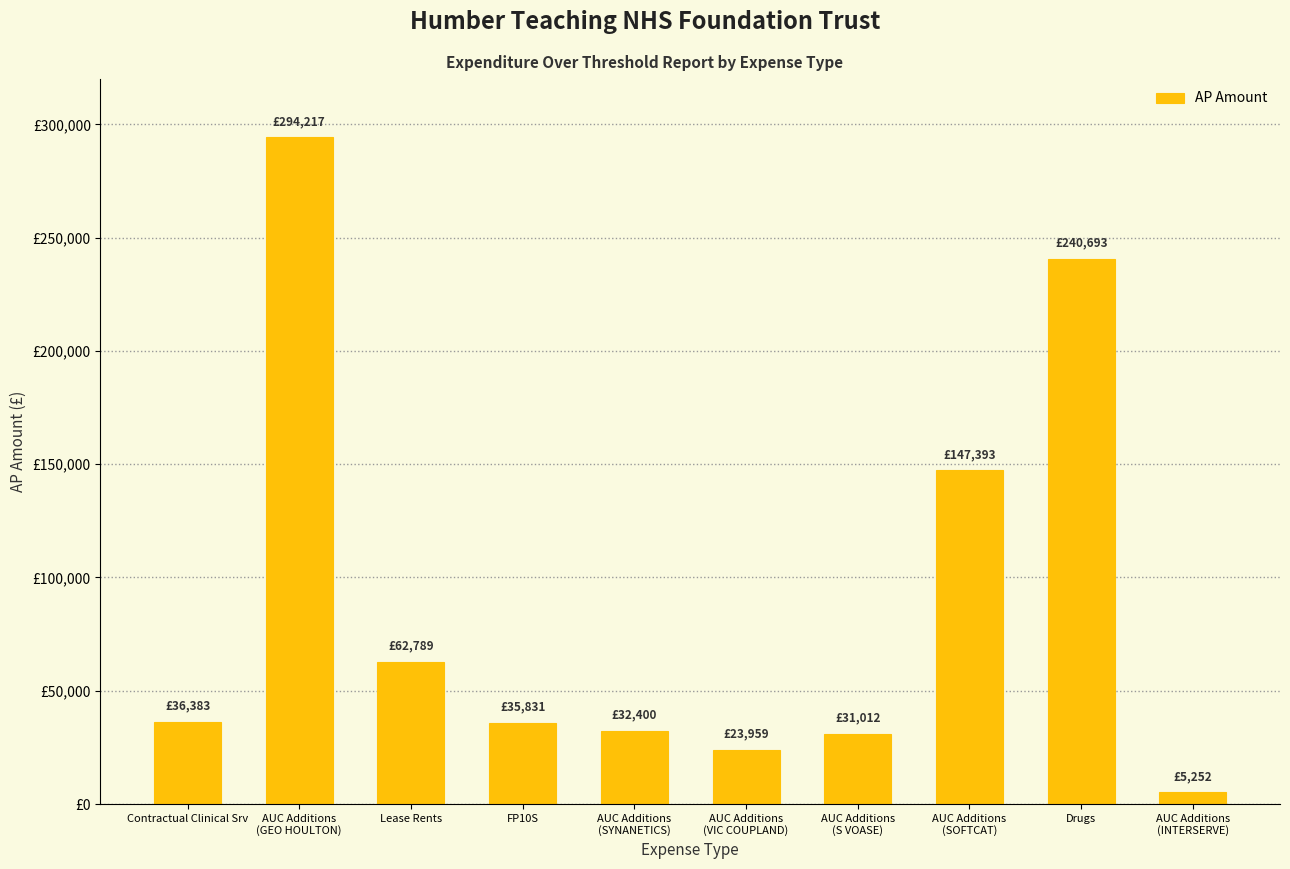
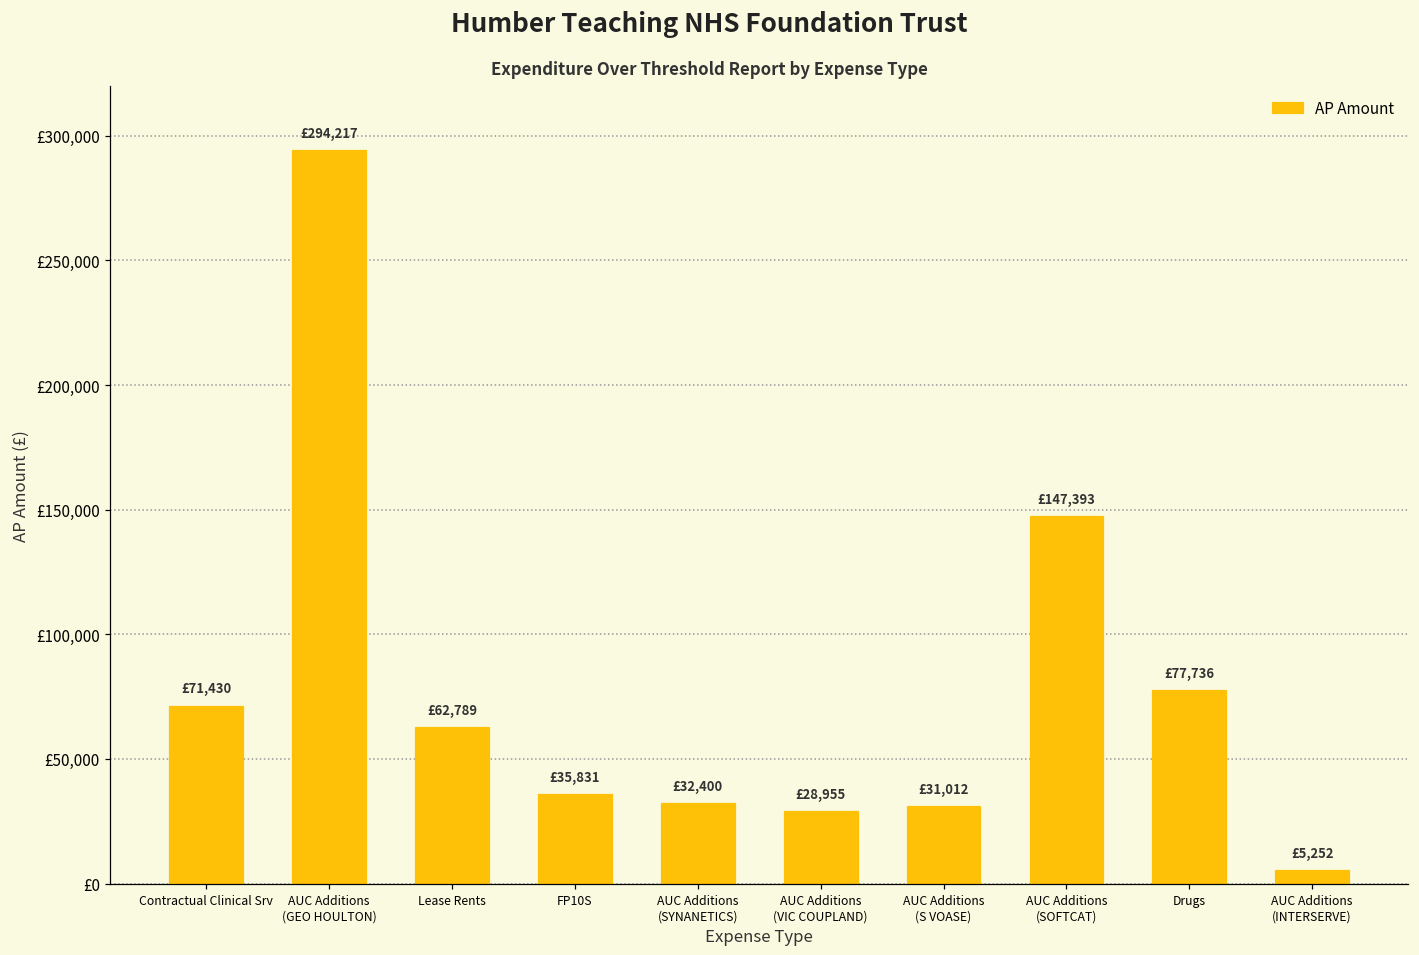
  {
-   "Contractual Clinical Srv": "£36,383",
+   "Contractual Clinical Srv": "£71,430",
    "AUC Additions (GEO HOULTON)": "£294,217",
    "Lease Rents": "£62,789",
    "FP10S": "£35,831",
    "AUC Additions (SYNANETICS)": "£32,400",
-   "AUC Additions (VIC COUPLAND)": "£23,959",
+   "AUC Additions (VIC COUPLAND)": "£28,955",
    "AUC Additions (S VOASE)": "£31,012",
    "AUC Additions (SOFTCAT)": "£147,393",
-   "Drugs": "£240,693",
+   "Drugs": "£77,736",
    "AUC Additions (INTERSERVE)": "£5,252"
  }
